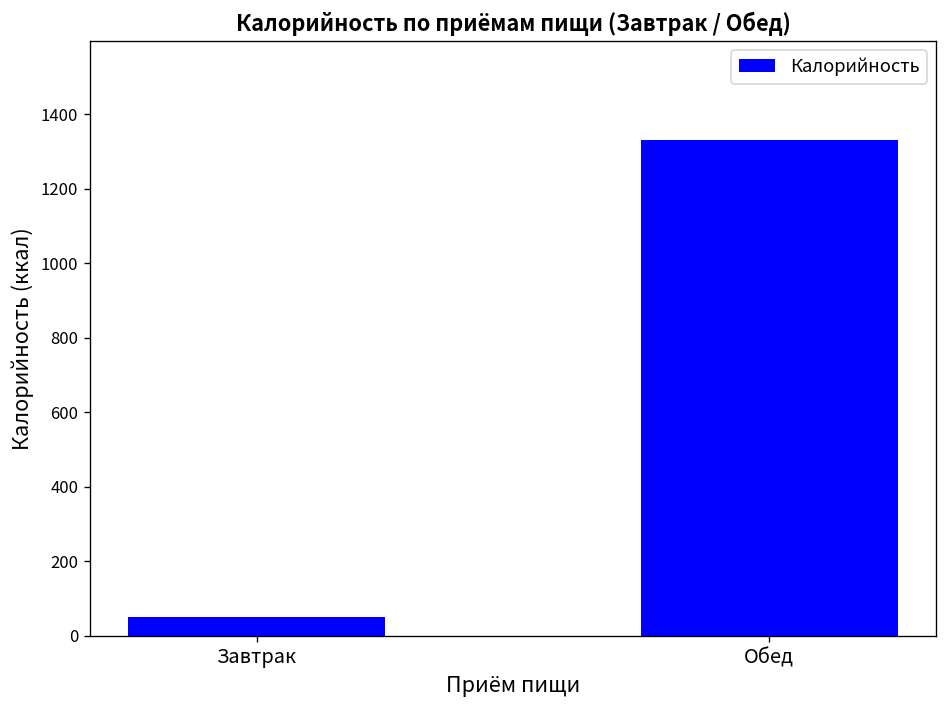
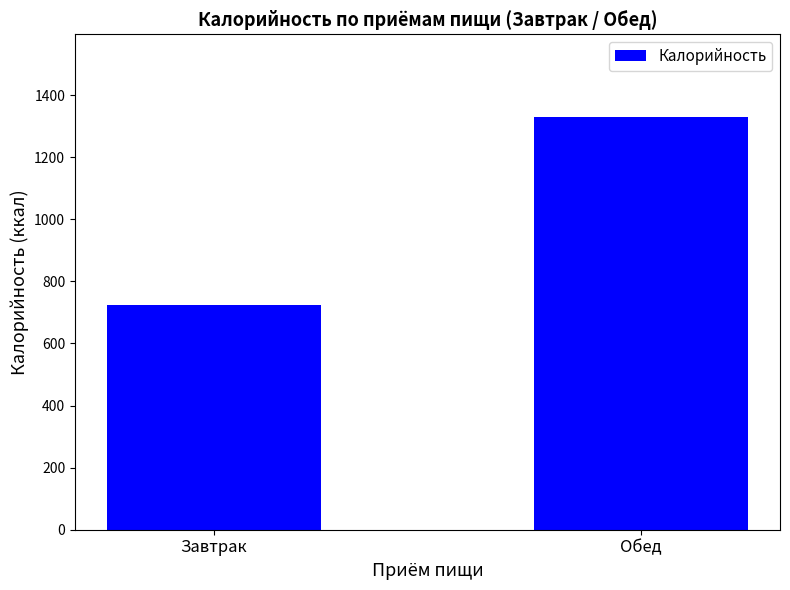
  {
-   "Завтрак": 50,
+   "Завтрак": 720,
    "Обед": 1330
  }
